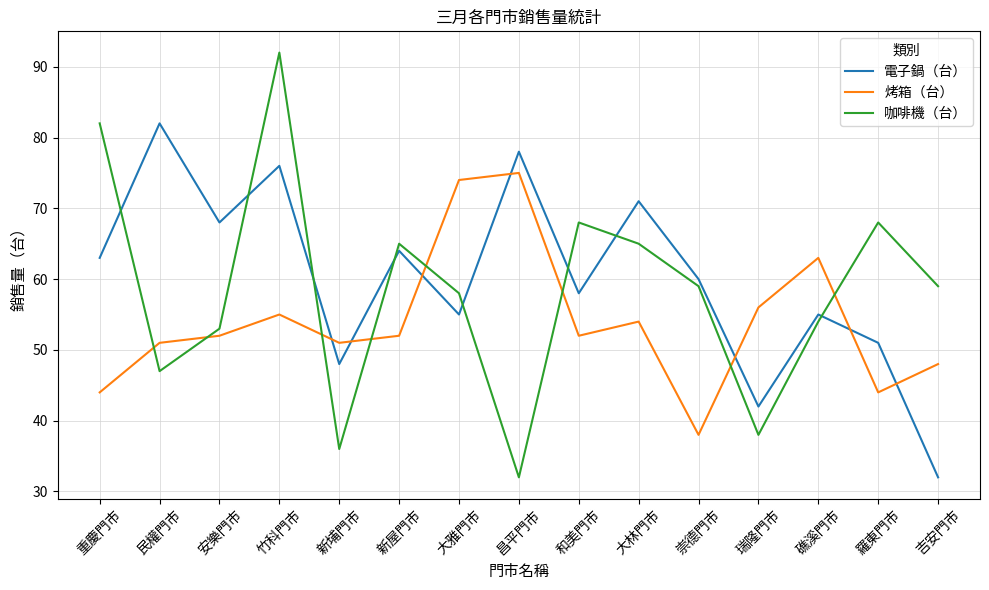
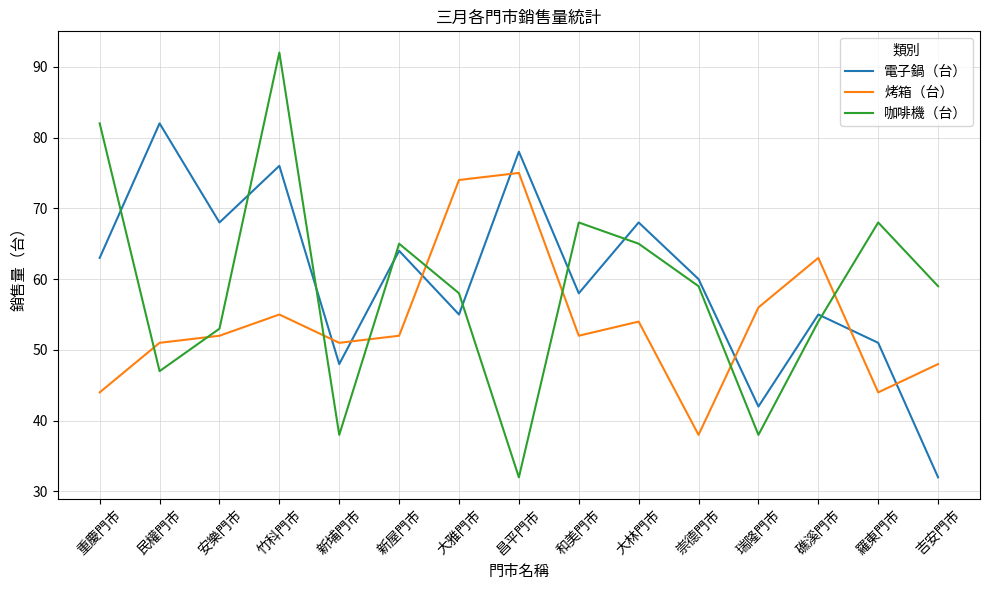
  {
    "電子鍋（台）": {
      "重慶門市": 63,
      "民權門市": 82,
      "安樂門市": 68,
      "竹科門市": 76,
      "新埔門市": 48,
      "新屋門市": 64,
      "大雅門市": 55,
      "昌平門市": 78,
      "和美門市": 58,
-     "大林門市": 71,
+     "大林門市": 68,
      "崇德門市": 60,
      "瑞隆門市": 42,
      "礁溪門市": 55,
      "羅東門市": 51,
      "吉安門市": 32
    },
    "烤箱（台）": {
      "重慶門市": 44,
      "民權門市": 51,
      "安樂門市": 52,
      "竹科門市": 55,
      "新埔門市": 51,
      "新屋門市": 52,
      "大雅門市": 74,
      "昌平門市": 75,
      "和美門市": 52,
      "大林門市": 54,
      "崇德門市": 38,
      "瑞隆門市": 56,
      "礁溪門市": 63,
      "羅東門市": 44,
      "吉安門市": 48
    },
    "咖啡機（台）": {
      "重慶門市": 82,
      "民權門市": 47,
      "安樂門市": 53,
      "竹科門市": 92,
-     "新埔門市": 36,
+     "新埔門市": 38,
      "新屋門市": 65,
      "大雅門市": 58,
      "昌平門市": 32,
      "和美門市": 68,
      "大林門市": 65,
      "崇德門市": 59,
      "瑞隆門市": 38,
      "礁溪門市": 54,
      "羅東門市": 68,
      "吉安門市": 59
    }
  }
